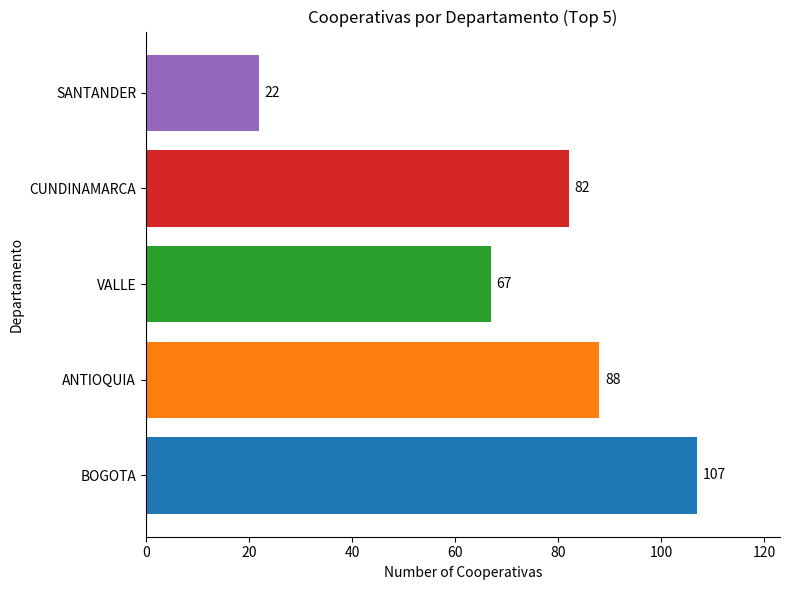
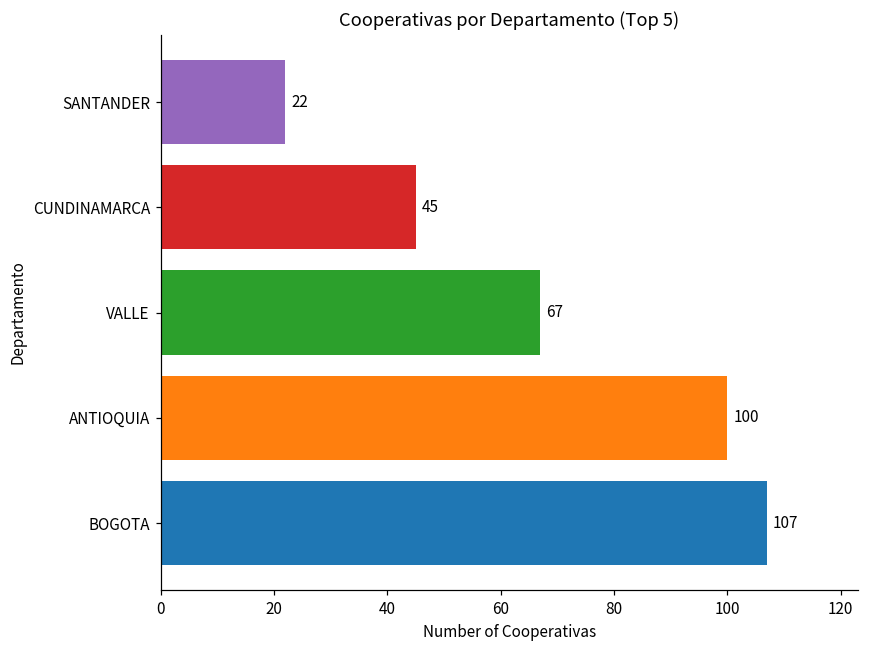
  {
    "SANTANDER": 22,
-   "CUNDINAMARCA": 82,
+   "CUNDINAMARCA": 45,
    "VALLE": 67,
-   "ANTIOQUIA": 88,
+   "ANTIOQUIA": 100,
    "BOGOTA": 107
  }
